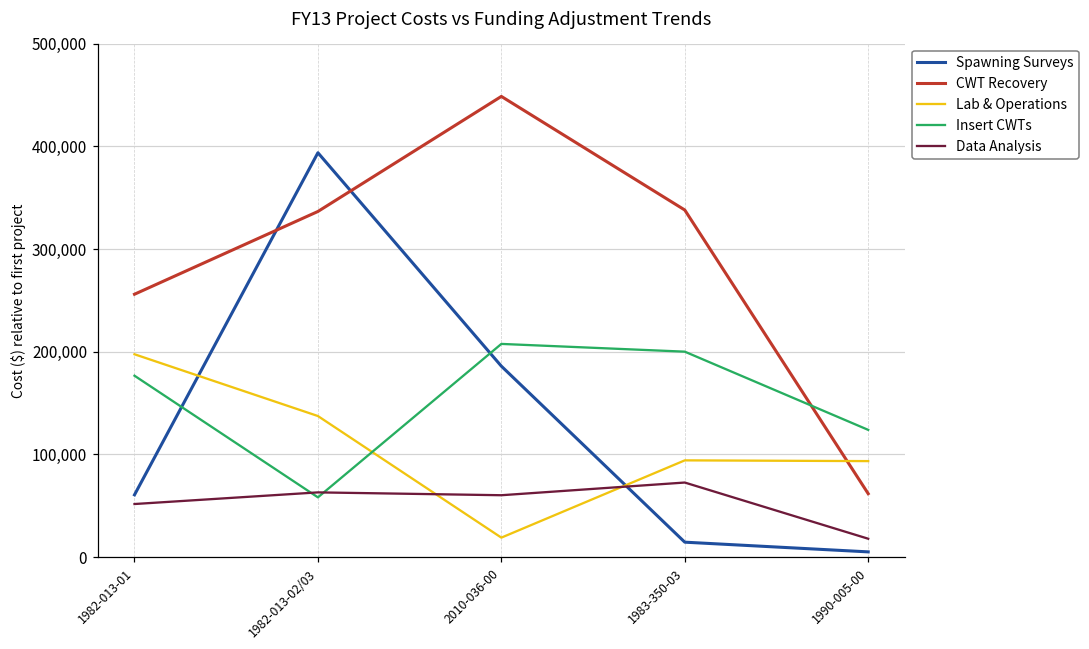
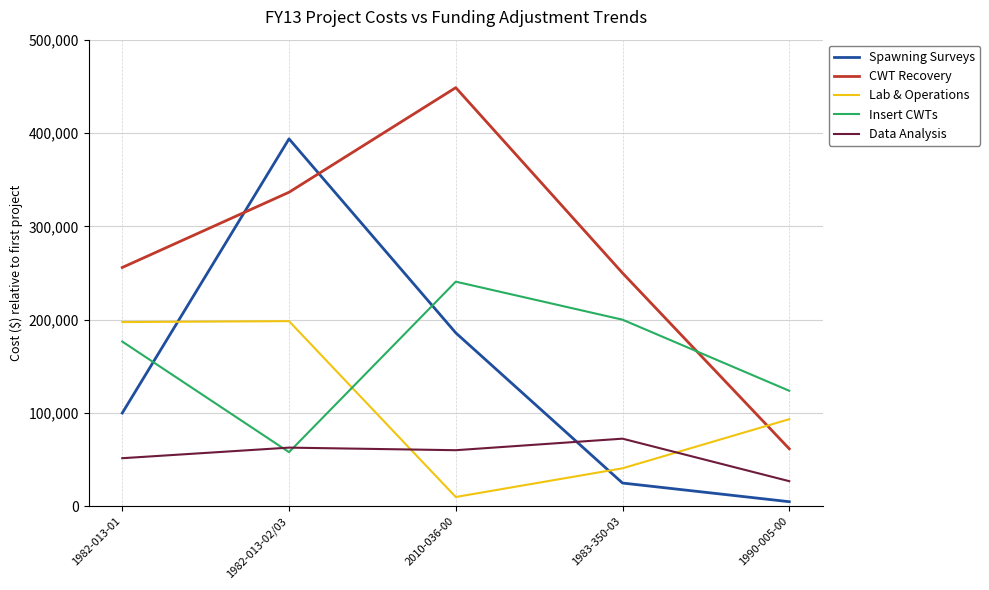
  {
    "Spawning Surveys": {
-     "1982-013-01": "60,000",
+     "1982-013-01": "100,000",
      "1982-013-02/03": "390,000",
      "2010-036-00": "190,000",
-     "1983-350-03": "10,000",
+     "1983-350-03": "30,000",
      "1990-005-00": "10,000"
    },
    "CWT Recovery": {
      "1982-013-01": "260,000",
      "1982-013-02/03": "340,000",
      "2010-036-00": "450,000",
-     "1983-350-03": "340,000",
+     "1983-350-03": "250,000",
      "1990-005-00": "60,000"
    },
    "Lab & Operations": {
      "1982-013-01": "200,000",
-     "1982-013-02/03": "140,000",
-     "2010-036-00": "20,000",
-     "1983-350-03": "90,000",
+     "1982-013-02/03": "200,000",
+     "2010-036-00": "10,000",
+     "1983-350-03": "40,000",
      "1990-005-00": "90,000"
    },
    "Insert CWTs": {
      "1982-013-01": "180,000",
      "1982-013-02/03": "60,000",
-     "2010-036-00": "210,000",
+     "2010-036-00": "240,000",
      "1983-350-03": "200,000",
      "1990-005-00": "120,000"
    },
    "Data Analysis": {
      "1982-013-01": "50,000",
      "1982-013-02/03": "60,000",
      "2010-036-00": "60,000",
      "1983-350-03": "70,000",
-     "1990-005-00": "20,000"
+     "1990-005-00": "30,000"
    }
  }
